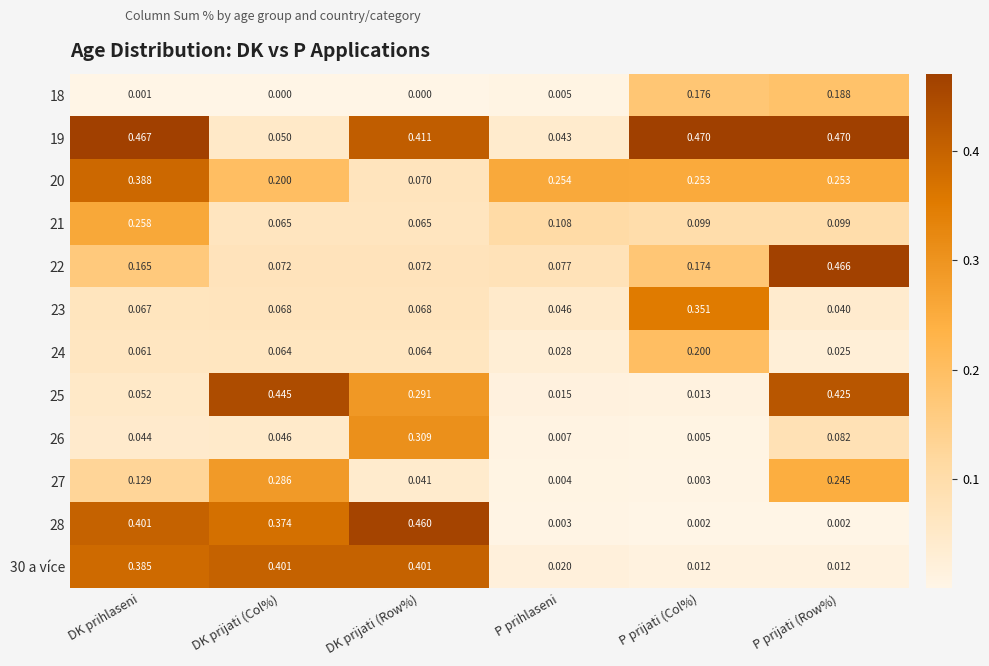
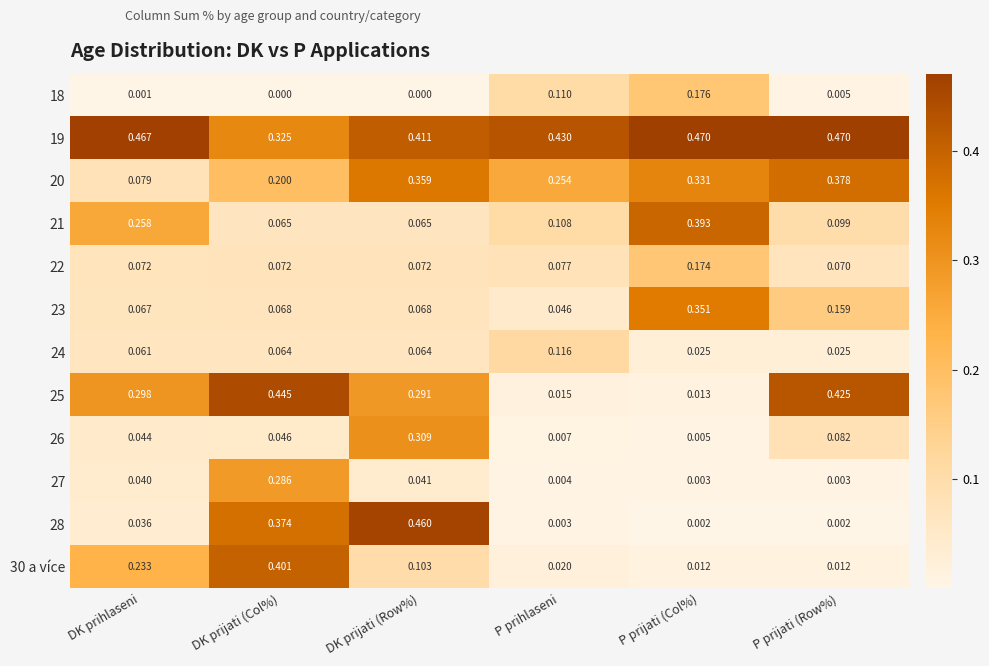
  {
    "18": {
      "DK prihlaseni": 0.001,
      "DK prijati (Col%)": 0.000,
      "DK prijati (Row%)": 0.000,
-     "P prihlaseni": 0.005,
+     "P prihlaseni": 0.110,
      "P prijati (Col%)": 0.176,
-     "P prijati (Row%)": 0.188
+     "P prijati (Row%)": 0.005
    },
    "19": {
      "DK prihlaseni": 0.467,
-     "DK prijati (Col%)": 0.050,
+     "DK prijati (Col%)": 0.325,
      "DK prijati (Row%)": 0.411,
-     "P prihlaseni": 0.043,
+     "P prihlaseni": 0.430,
      "P prijati (Col%)": 0.470,
      "P prijati (Row%)": 0.470
    },
    "20": {
-     "DK prihlaseni": 0.388,
+     "DK prihlaseni": 0.079,
      "DK prijati (Col%)": 0.200,
-     "DK prijati (Row%)": 0.070,
+     "DK prijati (Row%)": 0.359,
      "P prihlaseni": 0.254,
-     "P prijati (Col%)": 0.253,
-     "P prijati (Row%)": 0.253
+     "P prijati (Col%)": 0.331,
+     "P prijati (Row%)": 0.378
    },
    "21": {
      "DK prihlaseni": 0.258,
      "DK prijati (Col%)": 0.065,
      "DK prijati (Row%)": 0.065,
      "P prihlaseni": 0.108,
-     "P prijati (Col%)": 0.099,
+     "P prijati (Col%)": 0.393,
      "P prijati (Row%)": 0.099
    },
    "22": {
-     "DK prihlaseni": 0.165,
+     "DK prihlaseni": 0.072,
      "DK prijati (Col%)": 0.072,
      "DK prijati (Row%)": 0.072,
      "P prihlaseni": 0.077,
      "P prijati (Col%)": 0.174,
-     "P prijati (Row%)": 0.466
+     "P prijati (Row%)": 0.070
    },
    "23": {
      "DK prihlaseni": 0.067,
      "DK prijati (Col%)": 0.068,
      "DK prijati (Row%)": 0.068,
      "P prihlaseni": 0.046,
      "P prijati (Col%)": 0.351,
-     "P prijati (Row%)": 0.040
+     "P prijati (Row%)": 0.159
    },
    "24": {
      "DK prihlaseni": 0.061,
      "DK prijati (Col%)": 0.064,
      "DK prijati (Row%)": 0.064,
-     "P prihlaseni": 0.028,
-     "P prijati (Col%)": 0.200,
+     "P prihlaseni": 0.116,
+     "P prijati (Col%)": 0.025,
      "P prijati (Row%)": 0.025
    },
    "25": {
-     "DK prihlaseni": 0.052,
+     "DK prihlaseni": 0.298,
      "DK prijati (Col%)": 0.445,
      "DK prijati (Row%)": 0.291,
      "P prihlaseni": 0.015,
      "P prijati (Col%)": 0.013,
      "P prijati (Row%)": 0.425
    },
    "26": {
      "DK prihlaseni": 0.044,
      "DK prijati (Col%)": 0.046,
      "DK prijati (Row%)": 0.309,
      "P prihlaseni": 0.007,
      "P prijati (Col%)": 0.005,
      "P prijati (Row%)": 0.082
    },
    "27": {
-     "DK prihlaseni": 0.129,
+     "DK prihlaseni": 0.040,
      "DK prijati (Col%)": 0.286,
      "DK prijati (Row%)": 0.041,
      "P prihlaseni": 0.004,
      "P prijati (Col%)": 0.003,
-     "P prijati (Row%)": 0.245
+     "P prijati (Row%)": 0.003
    },
    "28": {
-     "DK prihlaseni": 0.401,
+     "DK prihlaseni": 0.036,
      "DK prijati (Col%)": 0.374,
      "DK prijati (Row%)": 0.460,
      "P prihlaseni": 0.003,
      "P prijati (Col%)": 0.002,
      "P prijati (Row%)": 0.002
    },
    "30 a více": {
-     "DK prihlaseni": 0.385,
+     "DK prihlaseni": 0.233,
      "DK prijati (Col%)": 0.401,
-     "DK prijati (Row%)": 0.401,
+     "DK prijati (Row%)": 0.103,
      "P prihlaseni": 0.020,
      "P prijati (Col%)": 0.012,
      "P prijati (Row%)": 0.012
    }
  }
